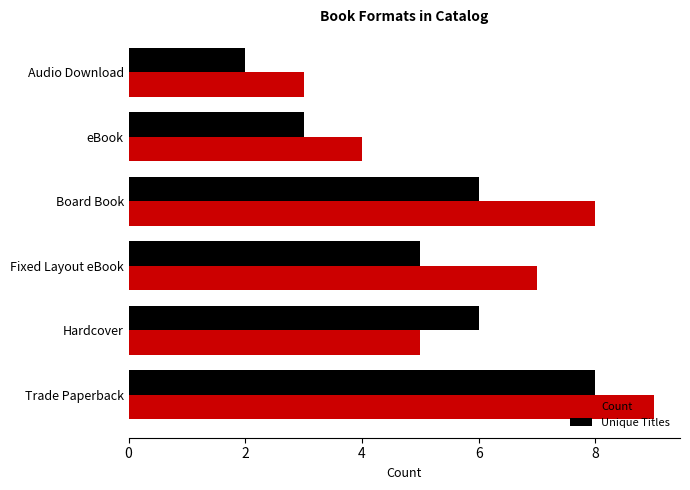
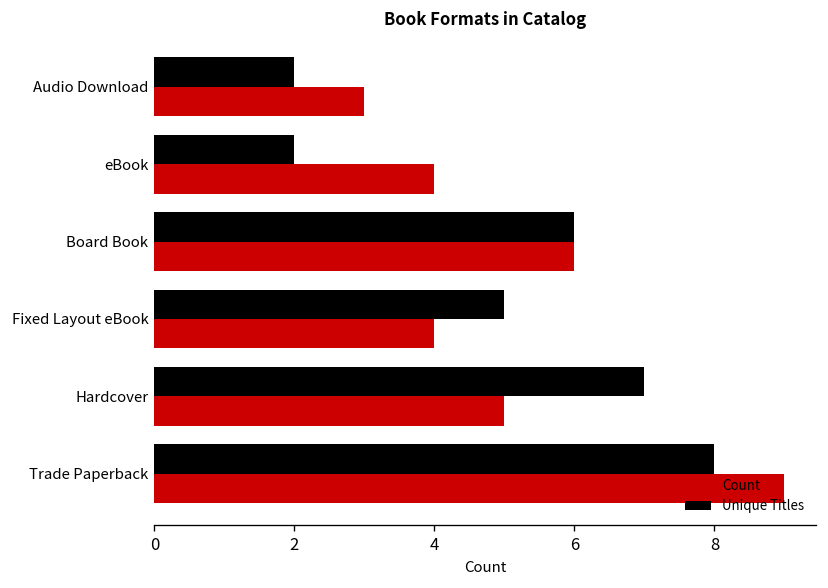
  {
    "Count": {
      "Audio Download": 3,
      "eBook": 4,
-     "Board Book": 8,
-     "Fixed Layout eBook": 7,
+     "Board Book": 6,
+     "Fixed Layout eBook": 4,
      "Hardcover": 5,
      "Trade Paperback": 9
    },
    "Unique Titles": {
      "Audio Download": 2,
-     "eBook": 3,
+     "eBook": 2,
      "Board Book": 6,
      "Fixed Layout eBook": 5,
-     "Hardcover": 6,
+     "Hardcover": 7,
      "Trade Paperback": 8
    }
  }
